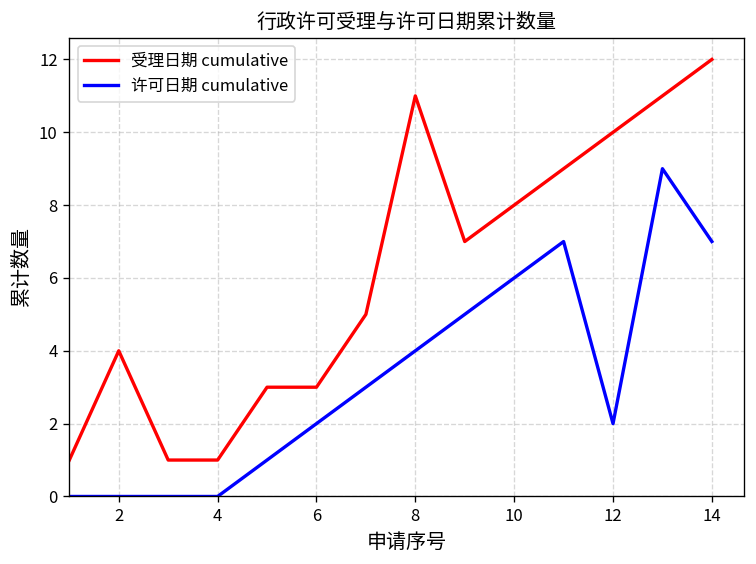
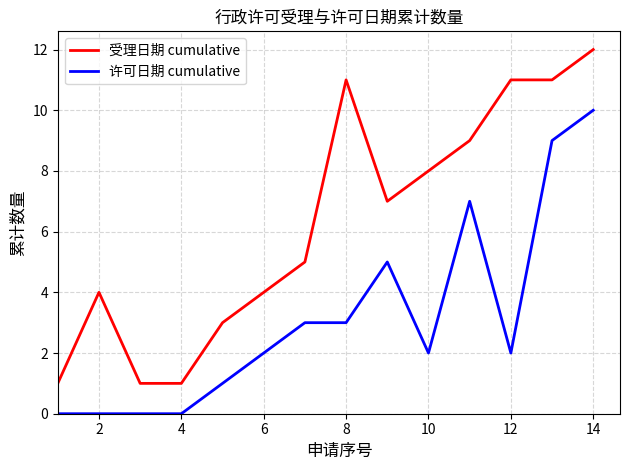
  {
    "受理日期 cumulative": {
      "2": 4,
      "4": 1,
-     "6": 3,
+     "6": 4,
      "8": 11,
      "10": 8,
-     "12": 10,
+     "12": 11,
      "14": 12
    },
    "许可日期 cumulative": {
      "2": 0,
      "4": 0,
      "6": 2,
-     "8": 4,
-     "10": 6,
+     "8": 3,
+     "10": 2,
      "12": 2,
-     "14": 7
+     "14": 10
    }
  }
